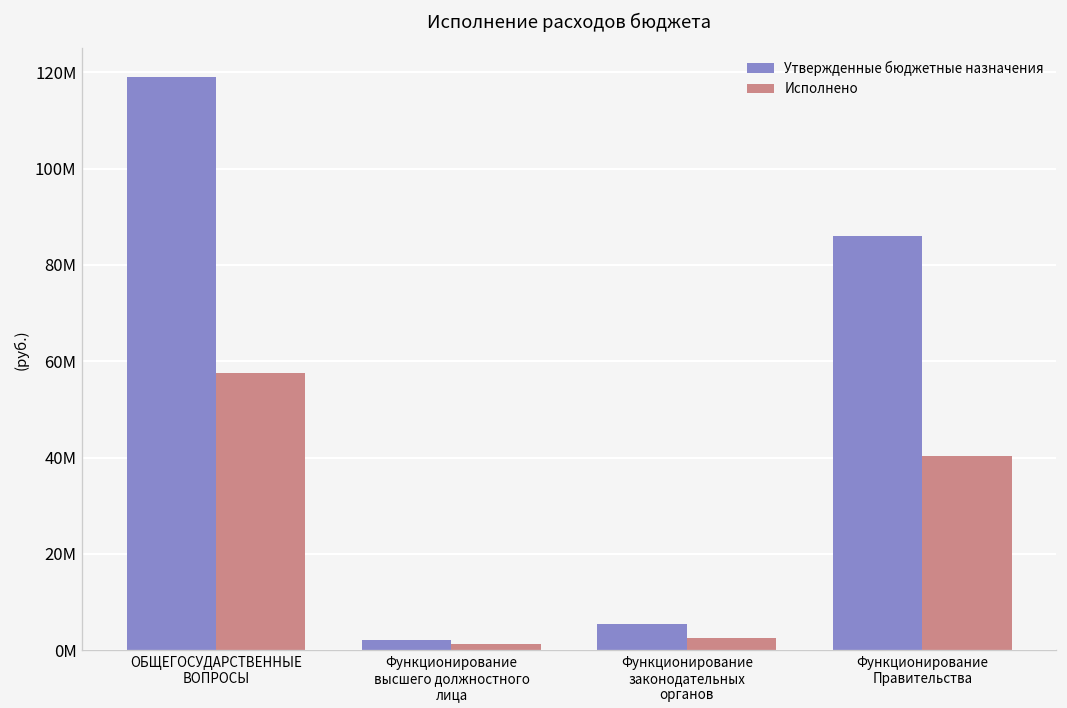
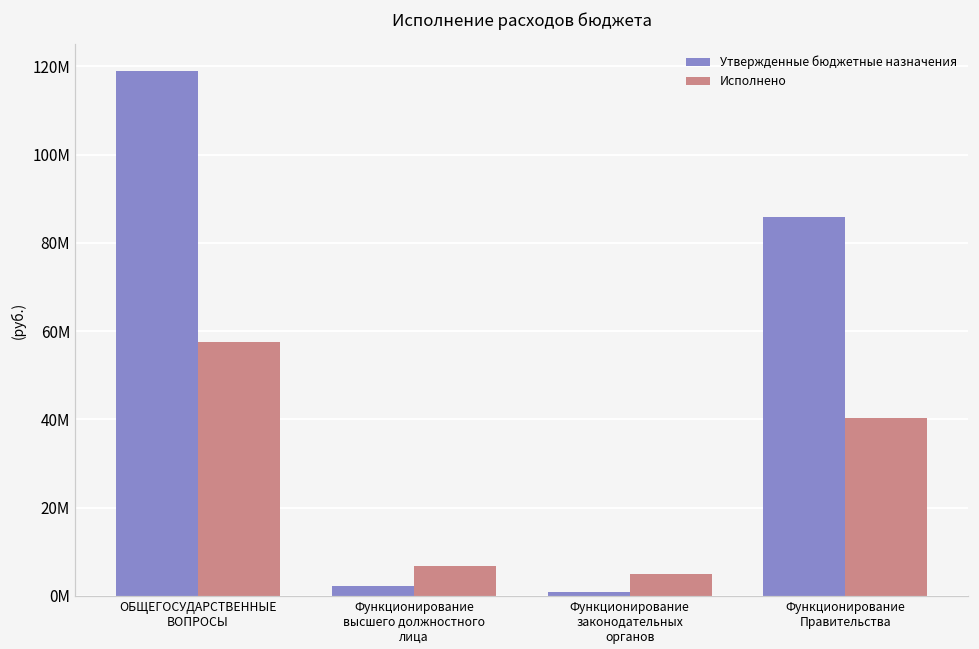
  {
    "Утвержденные бюджетные назначения": {
      "ОБЩЕГОСУДАРСТВЕННЫЕ ВОПРОСЫ": 119000000,
      "Функционирование высшего должностного лица": 2000000,
-     "Функционирование законодательных органов": 5000000,
+     "Функционирование законодательных органов": 1000000,
      "Функционирование Правительства": 86000000
    },
    "Исполнено": {
      "ОБЩЕГОСУДАРСТВЕННЫЕ ВОПРОСЫ": 58000000,
-     "Функционирование высшего должностного лица": 1000000,
-     "Функционирование законодательных органов": 2000000,
+     "Функционирование высшего должностного лица": 7000000,
+     "Функционирование законодательных органов": 5000000,
      "Функционирование Правительства": 40000000
    }
  }
